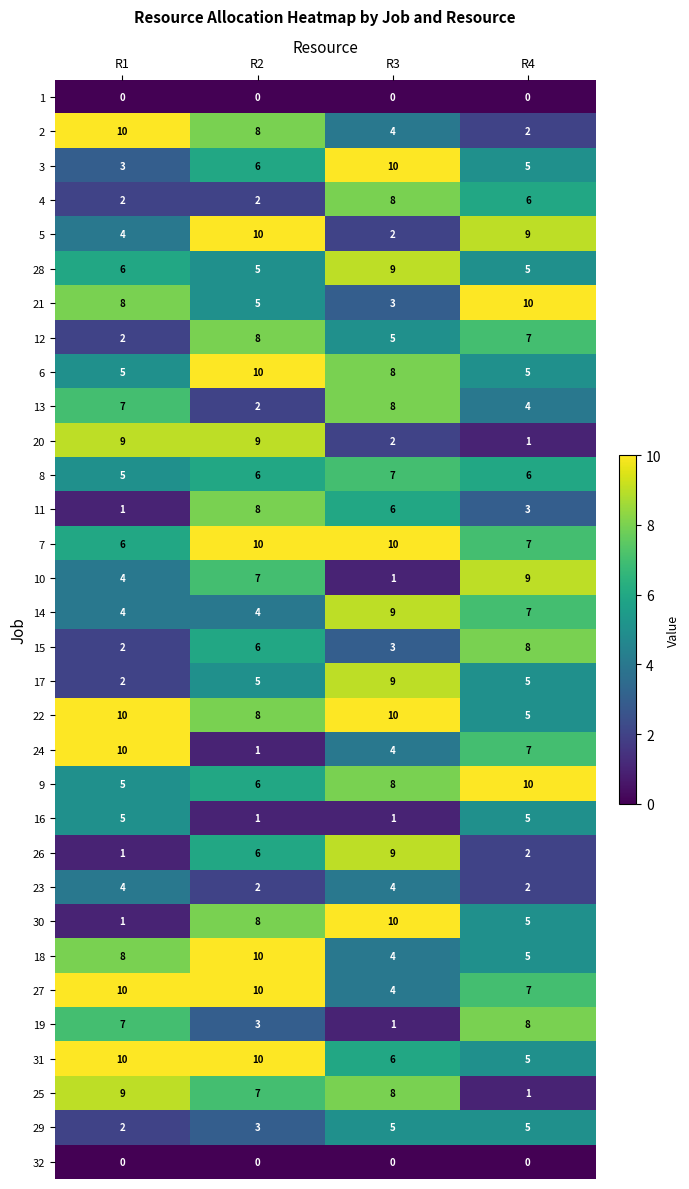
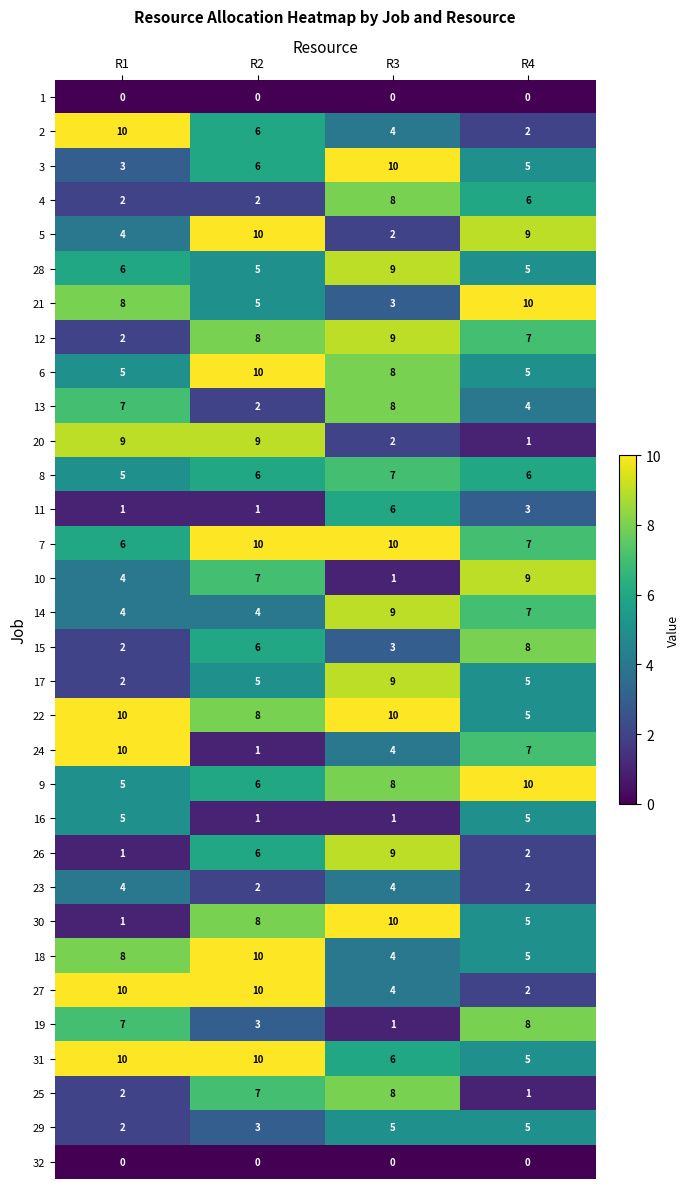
  {
    "1": {
      "R1": 0,
      "R2": 0,
      "R3": 0,
      "R4": 0
    },
    "2": {
      "R1": 10,
-     "R2": 8,
+     "R2": 6,
      "R3": 4,
      "R4": 2
    },
    "3": {
      "R1": 3,
      "R2": 6,
      "R3": 10,
      "R4": 5
    },
    "4": {
      "R1": 2,
      "R2": 2,
      "R3": 8,
      "R4": 6
    },
    "5": {
      "R1": 4,
      "R2": 10,
      "R3": 2,
      "R4": 9
    },
    "28": {
      "R1": 6,
      "R2": 5,
      "R3": 9,
      "R4": 5
    },
    "21": {
      "R1": 8,
      "R2": 5,
      "R3": 3,
      "R4": 10
    },
    "12": {
      "R1": 2,
      "R2": 8,
-     "R3": 5,
+     "R3": 9,
      "R4": 7
    },
    "6": {
      "R1": 5,
      "R2": 10,
      "R3": 8,
      "R4": 5
    },
    "13": {
      "R1": 7,
      "R2": 2,
      "R3": 8,
      "R4": 4
    },
    "20": {
      "R1": 9,
      "R2": 9,
      "R3": 2,
      "R4": 1
    },
    "8": {
      "R1": 5,
      "R2": 6,
      "R3": 7,
      "R4": 6
    },
    "11": {
      "R1": 1,
-     "R2": 8,
+     "R2": 1,
      "R3": 6,
      "R4": 3
    },
    "7": {
      "R1": 6,
      "R2": 10,
      "R3": 10,
      "R4": 7
    },
    "10": {
      "R1": 4,
      "R2": 7,
      "R3": 1,
      "R4": 9
    },
    "14": {
      "R1": 4,
      "R2": 4,
      "R3": 9,
      "R4": 7
    },
    "15": {
      "R1": 2,
      "R2": 6,
      "R3": 3,
      "R4": 8
    },
    "17": {
      "R1": 2,
      "R2": 5,
      "R3": 9,
      "R4": 5
    },
    "22": {
      "R1": 10,
      "R2": 8,
      "R3": 10,
      "R4": 5
    },
    "24": {
      "R1": 10,
      "R2": 1,
      "R3": 4,
      "R4": 7
    },
    "9": {
      "R1": 5,
      "R2": 6,
      "R3": 8,
      "R4": 10
    },
    "16": {
      "R1": 5,
      "R2": 1,
      "R3": 1,
      "R4": 5
    },
    "26": {
      "R1": 1,
      "R2": 6,
      "R3": 9,
      "R4": 2
    },
    "23": {
      "R1": 4,
      "R2": 2,
      "R3": 4,
      "R4": 2
    },
    "30": {
      "R1": 1,
      "R2": 8,
      "R3": 10,
      "R4": 5
    },
    "18": {
      "R1": 8,
      "R2": 10,
      "R3": 4,
      "R4": 5
    },
    "27": {
      "R1": 10,
      "R2": 10,
      "R3": 4,
-     "R4": 7
+     "R4": 2
    },
    "19": {
      "R1": 7,
      "R2": 3,
      "R3": 1,
      "R4": 8
    },
    "31": {
      "R1": 10,
      "R2": 10,
      "R3": 6,
      "R4": 5
    },
    "25": {
-     "R1": 9,
+     "R1": 2,
      "R2": 7,
      "R3": 8,
      "R4": 1
    },
    "29": {
      "R1": 2,
      "R2": 3,
      "R3": 5,
      "R4": 5
    },
    "32": {
      "R1": 0,
      "R2": 0,
      "R3": 0,
      "R4": 0
    }
  }
